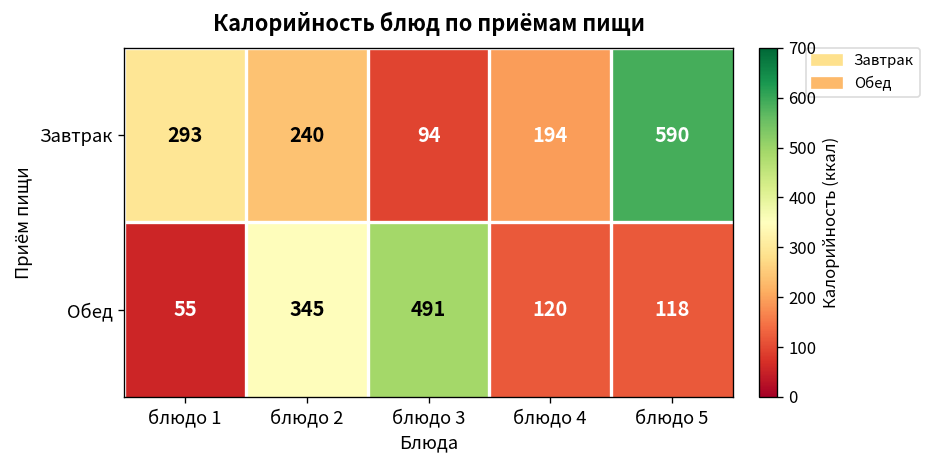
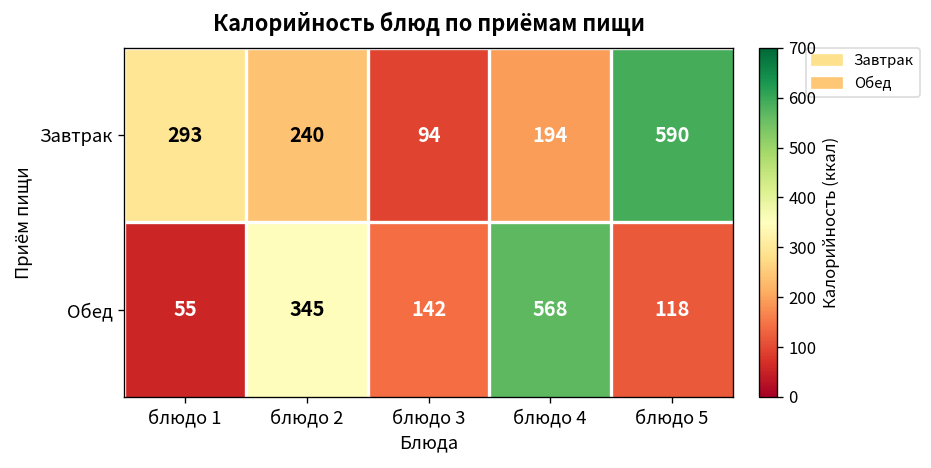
  {
    "Завтрак": {
      "блюдо 1": 293,
      "блюдо 2": 240,
      "блюдо 3": 94,
      "блюдо 4": 194,
      "блюдо 5": 590
    },
    "Обед": {
      "блюдо 1": 55,
      "блюдо 2": 345,
-     "блюдо 3": 491,
-     "блюдо 4": 120,
+     "блюдо 3": 142,
+     "блюдо 4": 568,
      "блюдо 5": 118
    }
  }
